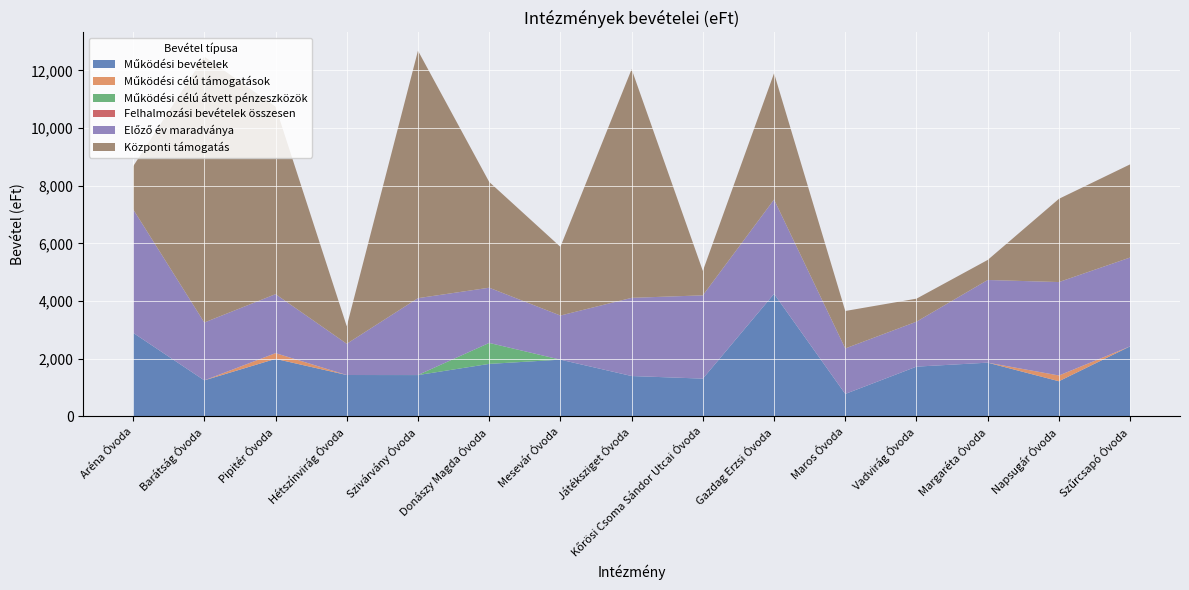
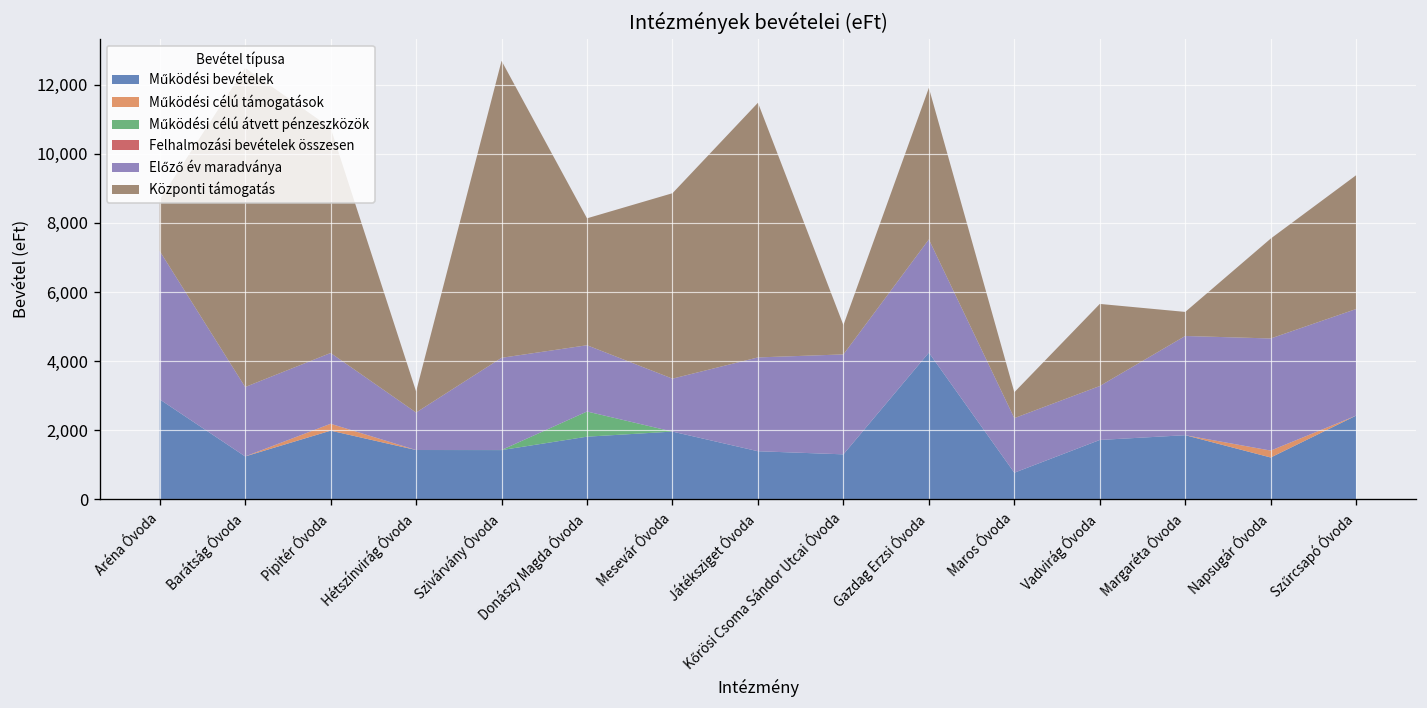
  {
    "Központi támogatás": {
      "Aréna Óvoda": "1,500",
      "Hétszínvirág Óvoda": "600",
      "Szivárvány Óvoda": "8,600",
      "Donászy Magda Óvoda": "3,700",
-     "Mesevár Óvoda": "2,400",
-     "Játéksziget Óvoda": "7,900",
+     "Mesevár Óvoda": "5,400",
+     "Játéksziget Óvoda": "7,400",
      "Kőrösi Csoma Sándor Utcai Óvoda": "800",
      "Gazdag Erzsi Óvoda": "4,400",
-     "Maros Óvoda": "1,300",
-     "Vadvirág Óvoda": "800",
+     "Maros Óvoda": "700",
+     "Vadvirág Óvoda": "2,400",
      "Margaréta Óvoda": "700",
      "Napsugár Óvoda": "2,900",
-     "Szűrcsapó Óvoda": "3,200"
+     "Szűrcsapó Óvoda": "3,900"
    }
  }
